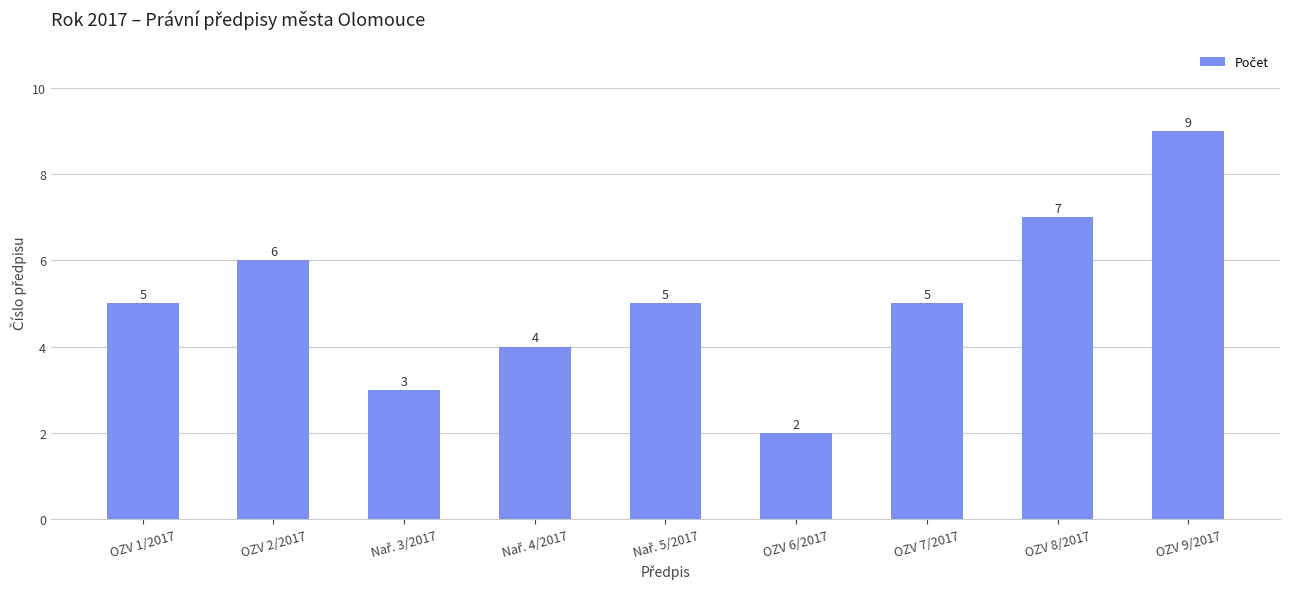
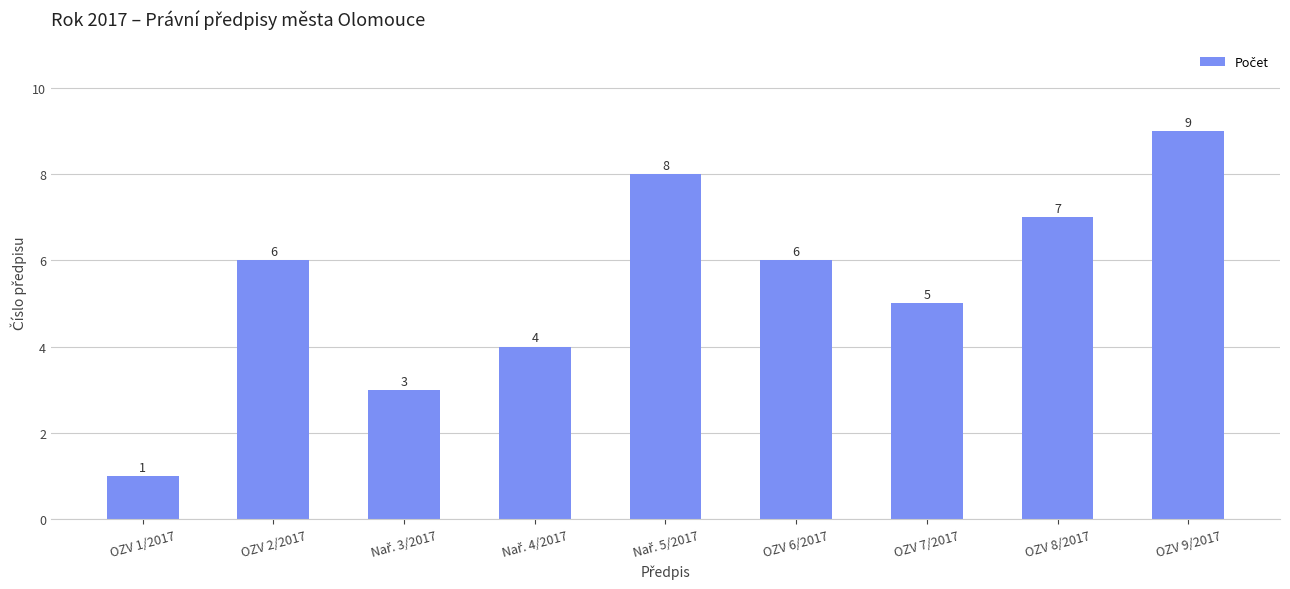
  {
-   "OZV 1/2017": 5,
+   "OZV 1/2017": 1,
    "OZV 2/2017": 6,
    "Nař. 3/2017": 3,
    "Nař. 4/2017": 4,
-   "Nař. 5/2017": 5,
-   "OZV 6/2017": 2,
+   "Nař. 5/2017": 8,
+   "OZV 6/2017": 6,
    "OZV 7/2017": 5,
    "OZV 8/2017": 7,
    "OZV 9/2017": 9
  }
